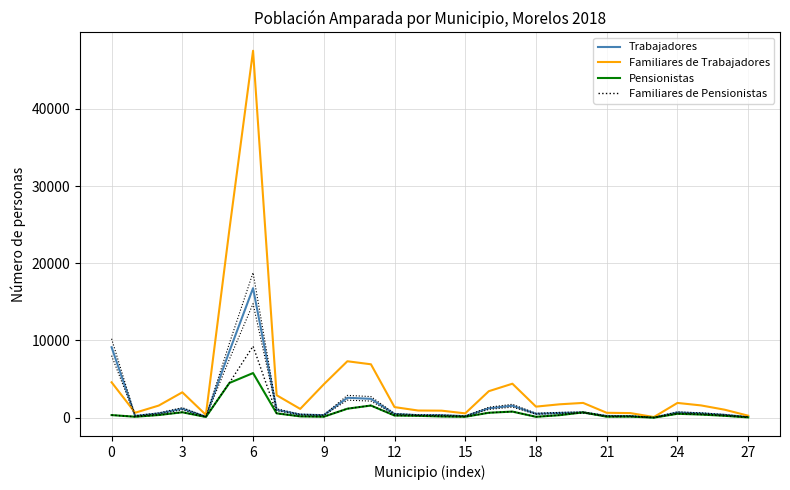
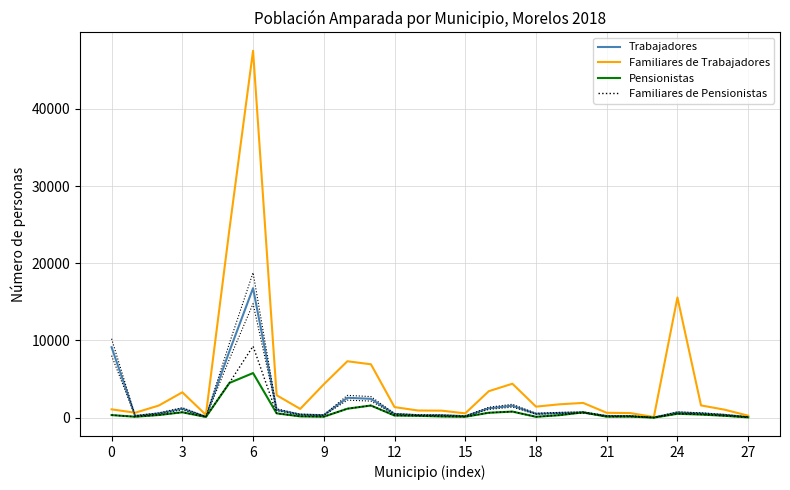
  {
    "Trabajadores": {
      "0": 9000,
      "6": 17000
    },
    "Familiares de Trabajadores": {
-     "0": 5000,
+     "0": 1000,
      "3": 3000,
      "6": 48000,
      "9": 4000,
      "12": 1000,
      "15": 1000,
      "18": 1000,
      "21": 1000,
-     "24": 2000
+     "24": 16000
    },
    "Pensionistas": {
      "6": 6000
    }
  }
